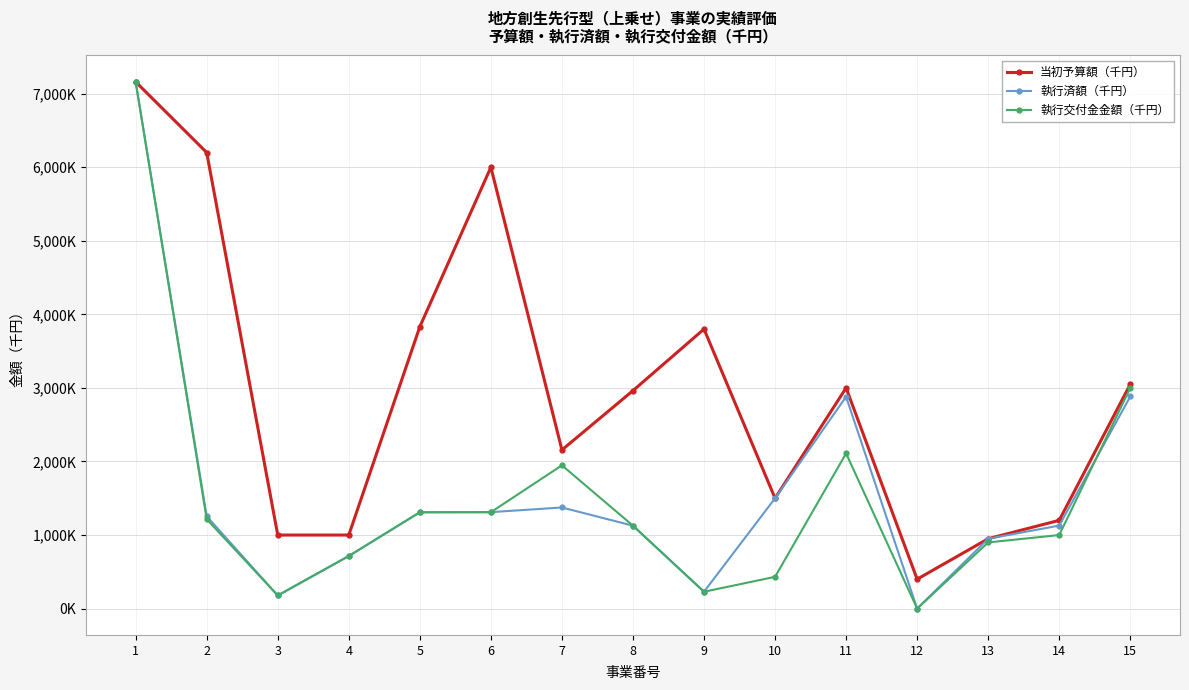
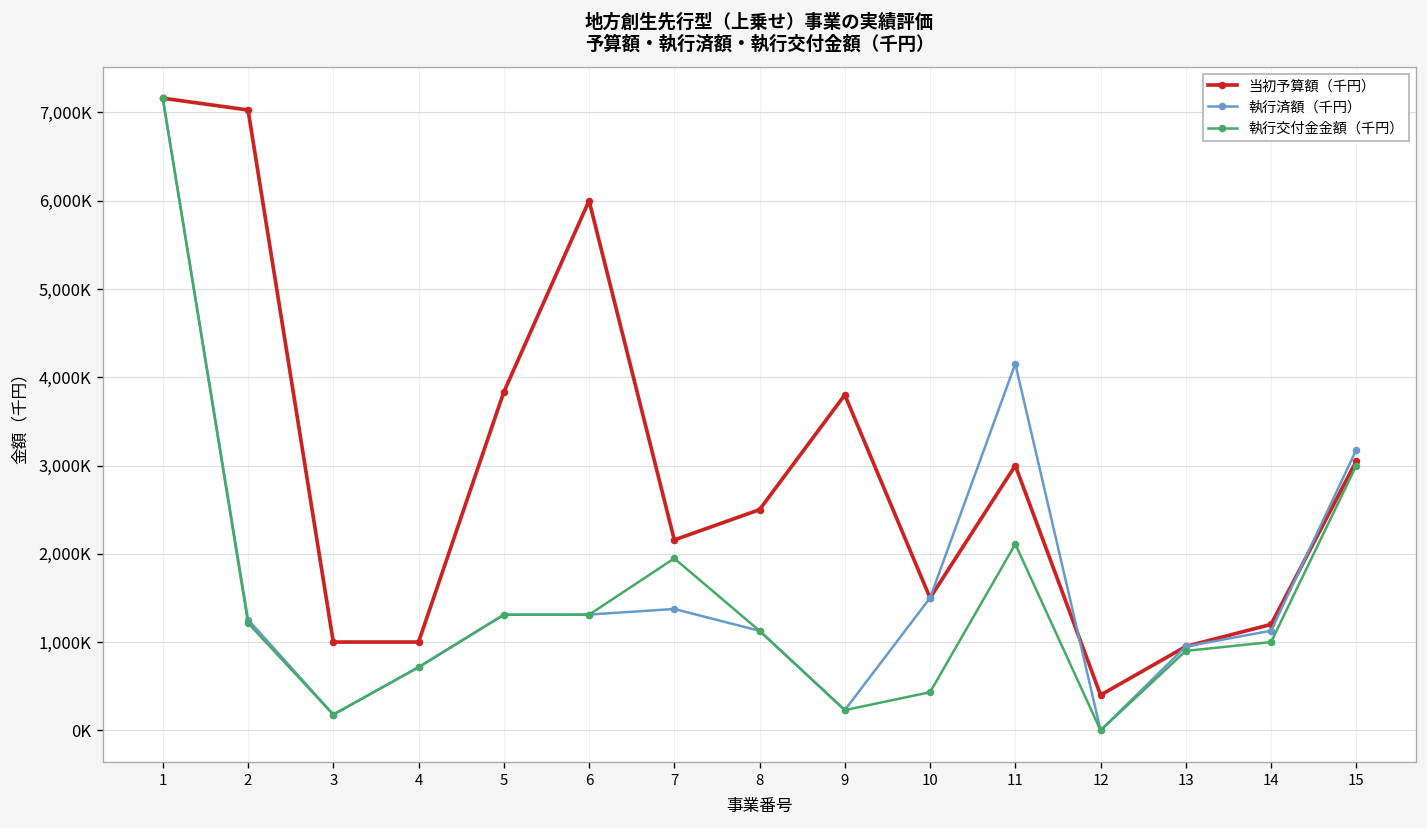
  {
    "当初予算額（千円）": {
-     "2": "6,200,000",
+     "2": "7,000,000",
      "3": "1,000,000",
      "4": "1,000,000",
      "5": "3,800,000",
      "6": "6,000,000",
      "7": "2,200,000",
-     "8": "3,000,000",
+     "8": "2,500,000",
      "9": "3,800,000",
      "11": "3,000,000",
      "12": "400,000",
      "14": "1,200,000",
      "15": "3,100,000"
    },
    "執行済額（千円）": {
      "2": "1,300,000",
      "7": "1,400,000",
-     "11": "2,900,000",
+     "11": "4,200,000",
      "14": "1,100,000",
-     "15": "2,900,000"
+     "15": "3,200,000"
    },
    "執行交付金金額（千円）": {
      "2": "1,200,000",
      "7": "1,900,000",
      "10": "400,000",
      "11": "2,100,000",
      "13": "900,000",
      "14": "1,000,000",
      "15": "3,000,000"
    }
  }
